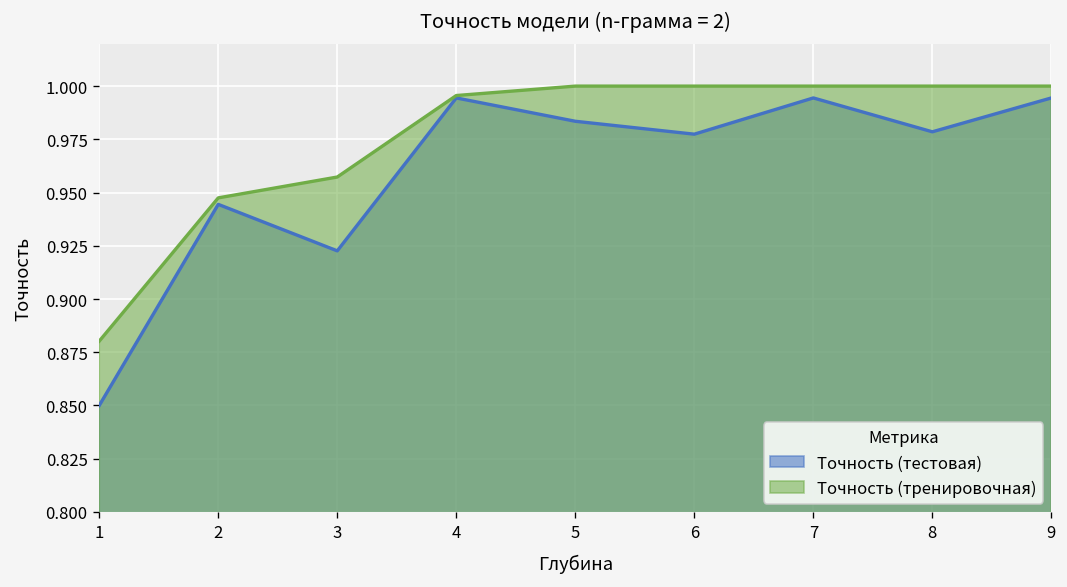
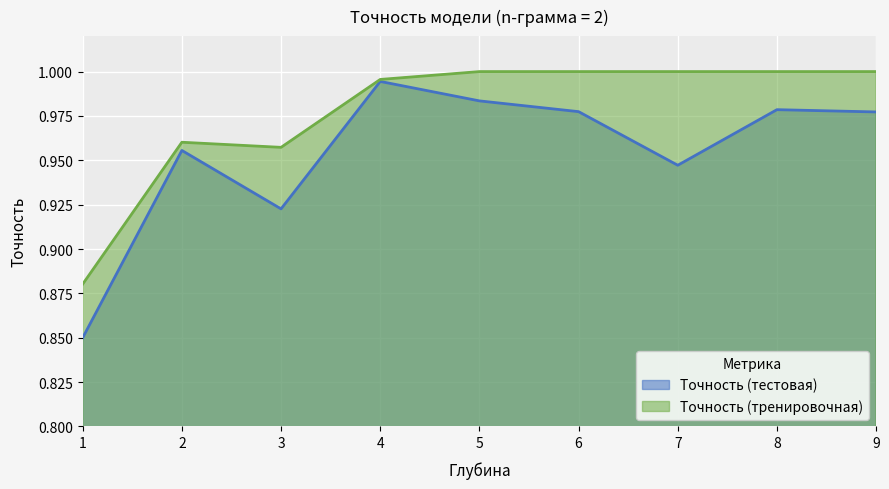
  {
    "Точность (тестовая)": {
      "1": 0.850,
-     "2": 0.944,
+     "2": 0.956,
      "3": 0.923,
      "5": 0.983,
      "6": 0.977,
-     "7": 0.994,
+     "7": 0.947,
      "8": 0.979,
-     "9": 0.994
+     "9": 0.977
    },
    "Точность (тренировочная)": {
      "1": 0.880,
-     "2": 0.948,
+     "2": 0.960,
      "3": 0.957,
      "5": 1.000,
      "6": 1.000,
      "7": 1.000,
      "8": 1.000,
      "9": 1.000
    }
  }
